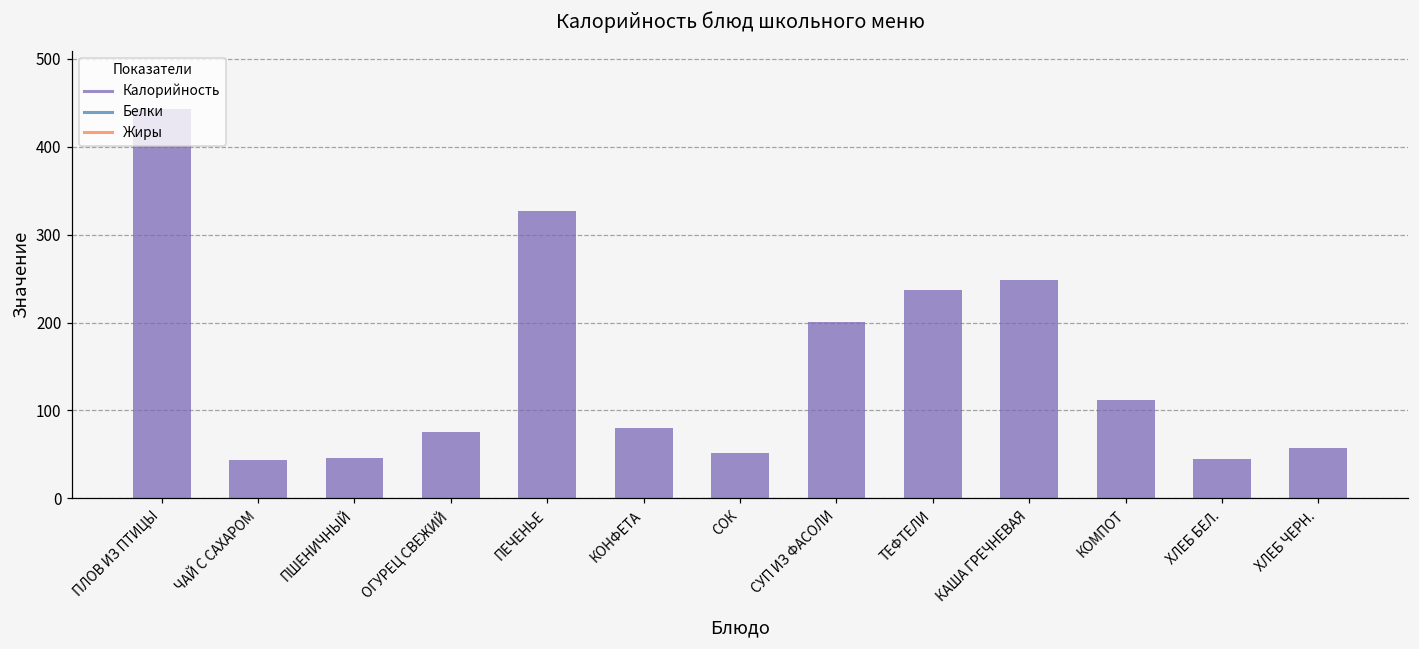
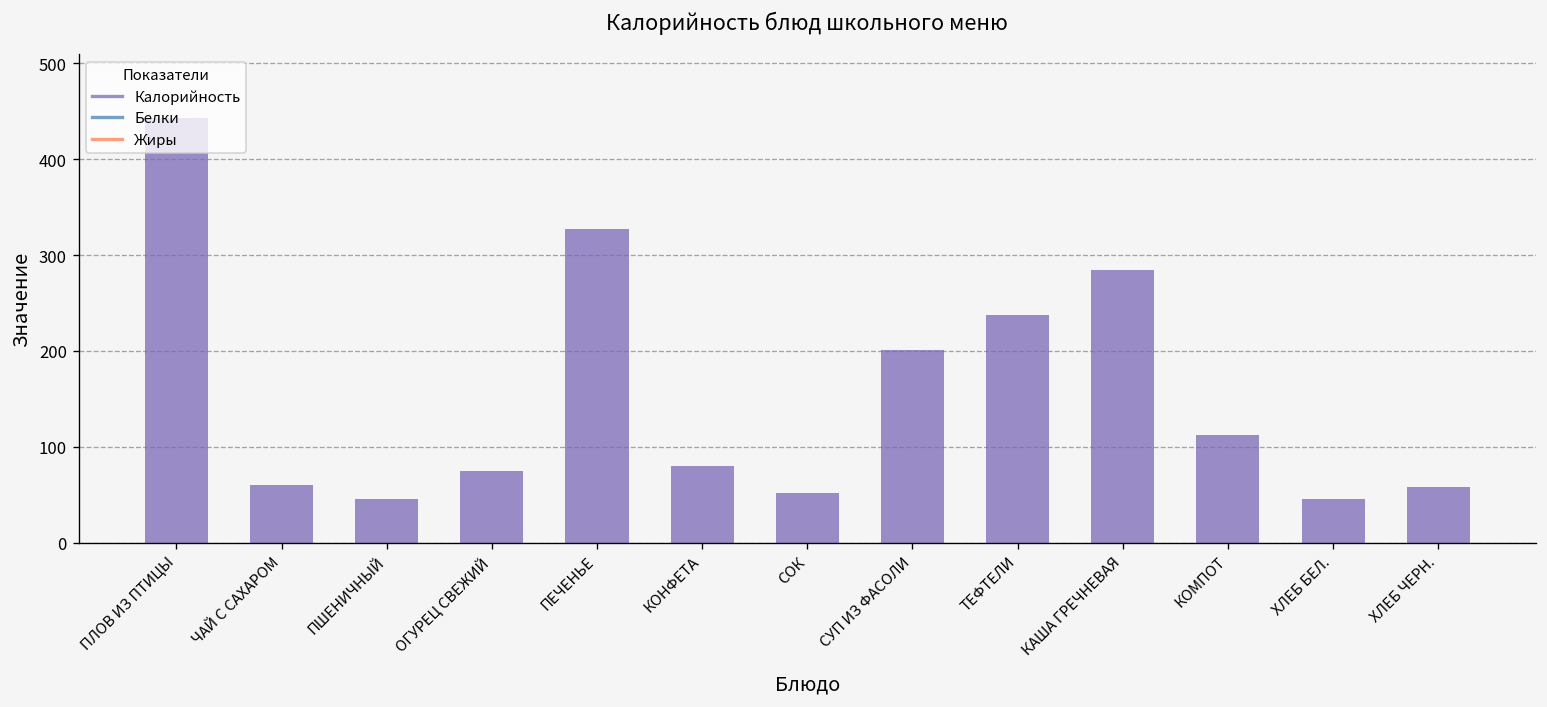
  {
-   "ЧАЙ С САХАРОМ": 40,
+   "ЧАЙ С САХАРОМ": 60,
    "ПШЕНИЧНЫЙ": 50,
    "ОГУРЕЦ СВЕЖИЙ": 80,
    "ПЕЧЕНЬЕ": 330,
    "КОНФЕТА": 80,
    "СОК": 50,
    "СУП ИЗ ФАСОЛИ": 200,
    "ТЕФТЕЛИ": 240,
-   "КАША ГРЕЧНЕВАЯ": 250,
+   "КАША ГРЕЧНЕВАЯ": 280,
    "КОМПОТ": 110,
    "ХЛЕБ БЕЛ.": 50,
    "ХЛЕБ ЧЕРН.": 60
  }
